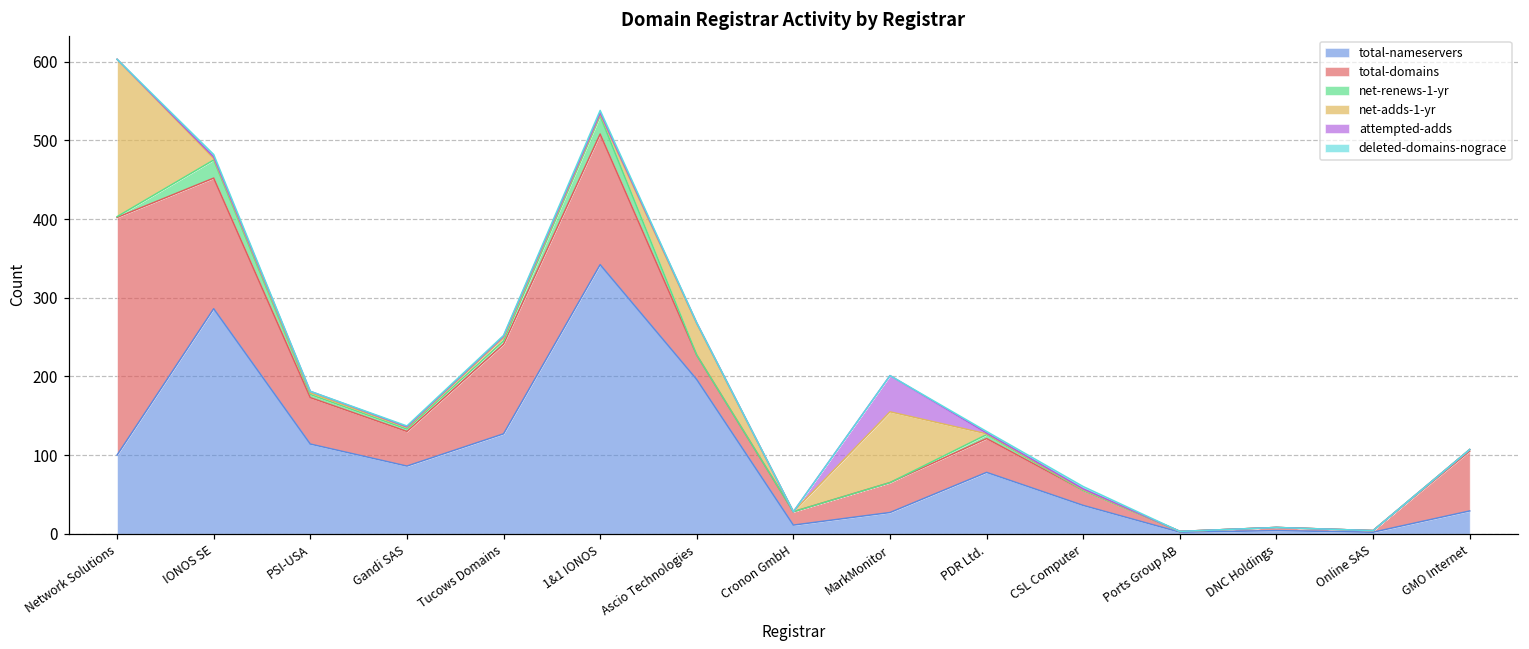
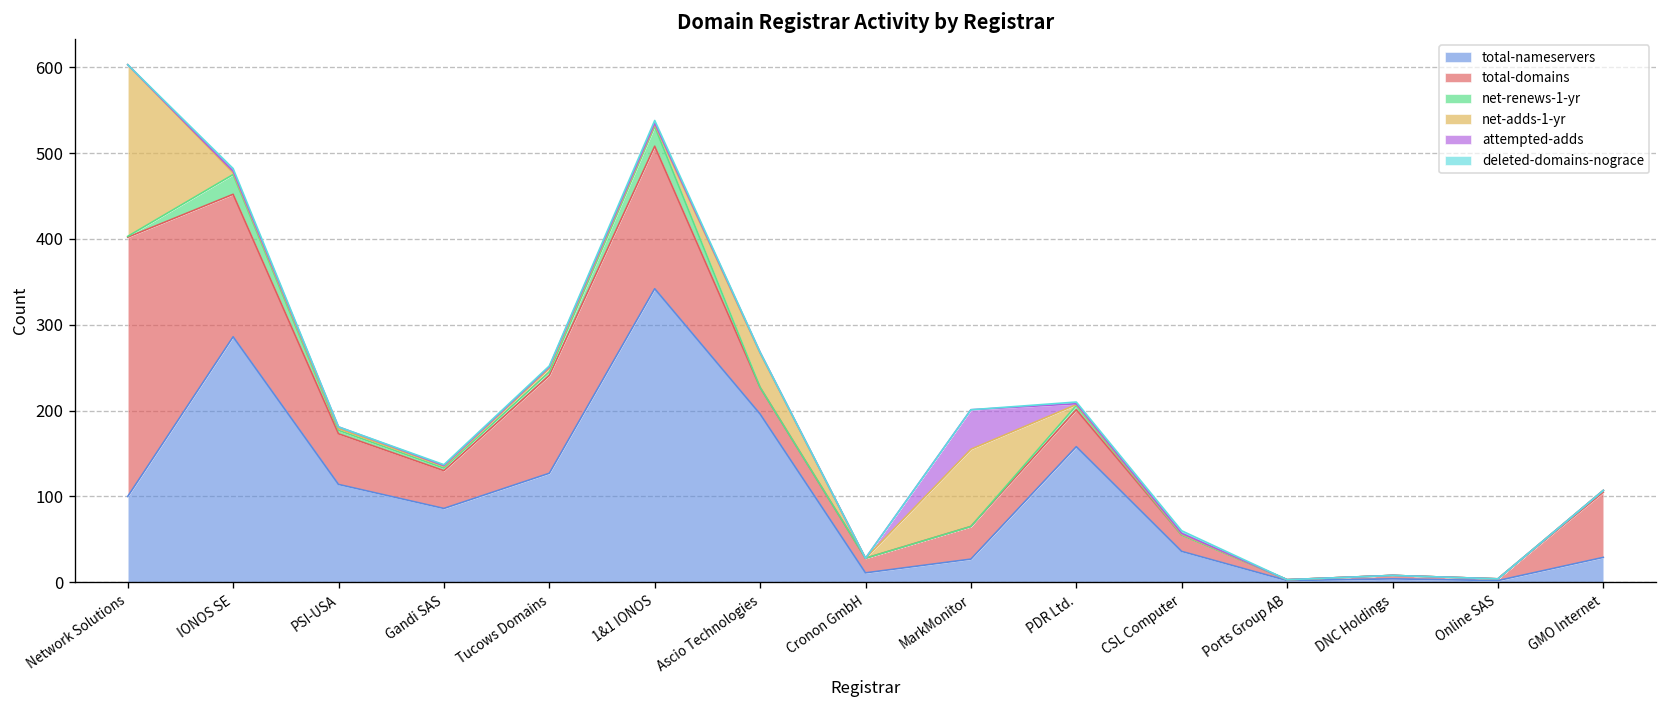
  {
    "total-nameservers": {
      "Network Solutions": 100,
      "IONOS SE": 290,
      "PSI-USA": 110,
      "Gandi SAS": 90,
      "Tucows Domains": 130,
      "1&1 IONOS": 340,
      "Ascio Technologies": 200,
      "Cronon GmbH": 10,
      "MarkMonitor": 30,
-     "PDR Ltd.": 80,
+     "PDR Ltd.": 160,
      "CSL Computer": 40,
      "DNC Holdings": 0,
      "GMO Internet": 30
    },
    "total-domains": {
      "IONOS SE": 170,
      "PSI-USA": 60,
      "Tucows Domains": 110,
      "1&1 IONOS": 170,
      "PDR Ltd.": 40
    },
    "net-renews-1-yr": {
      "Tucows Domains": 0
    },
    "net-adds-1-yr": {
      "MarkMonitor": 90
    }
  }
